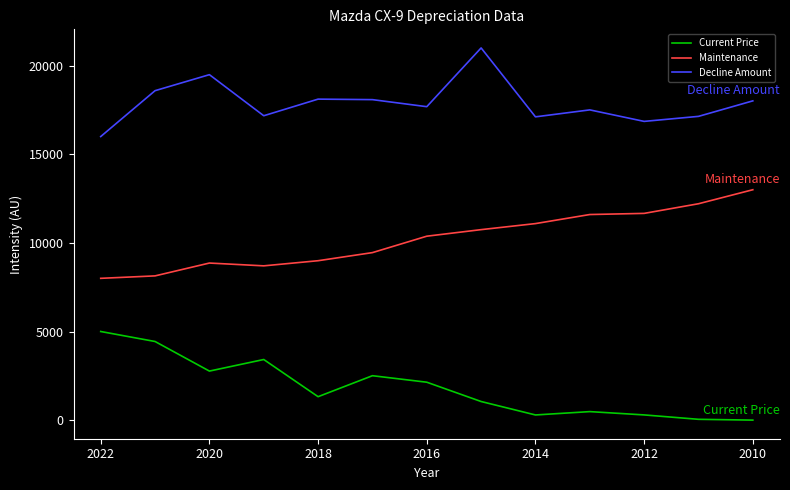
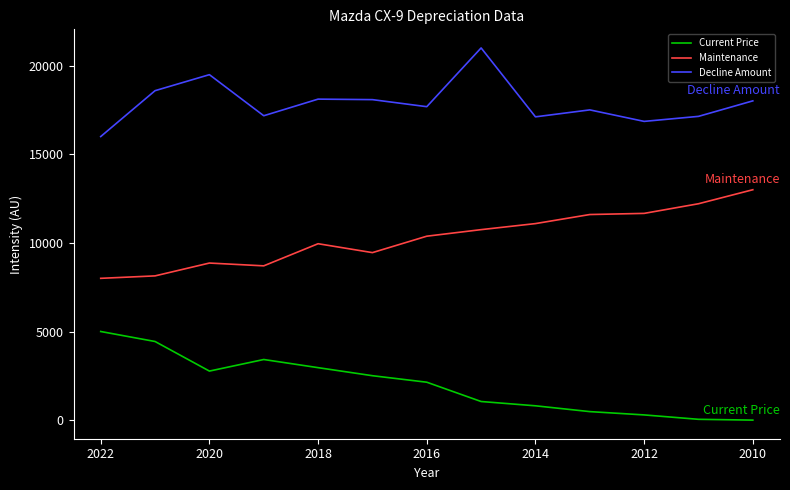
  {
    "Current Price": {
      "2022": 5000,
      "2020": 2800,
-     "2018": 1300,
+     "2018": 3000,
      "2016": 2100,
-     "2014": 300,
+     "2014": 800,
      "2012": 300,
      "2010": 0
    },
    "Maintenance": {
      "2022": 8000,
      "2020": 8900,
-     "2018": 9000,
+     "2018": 10000,
      "2016": 10400,
      "2014": 11100,
      "2012": 11700,
      "2010": 13000
    },
    "Decline Amount": {
      "2022": 16000,
      "2020": 19500,
      "2018": 18100,
      "2016": 17700,
      "2014": 17100,
      "2012": 16900,
      "2010": 18000
    }
  }
